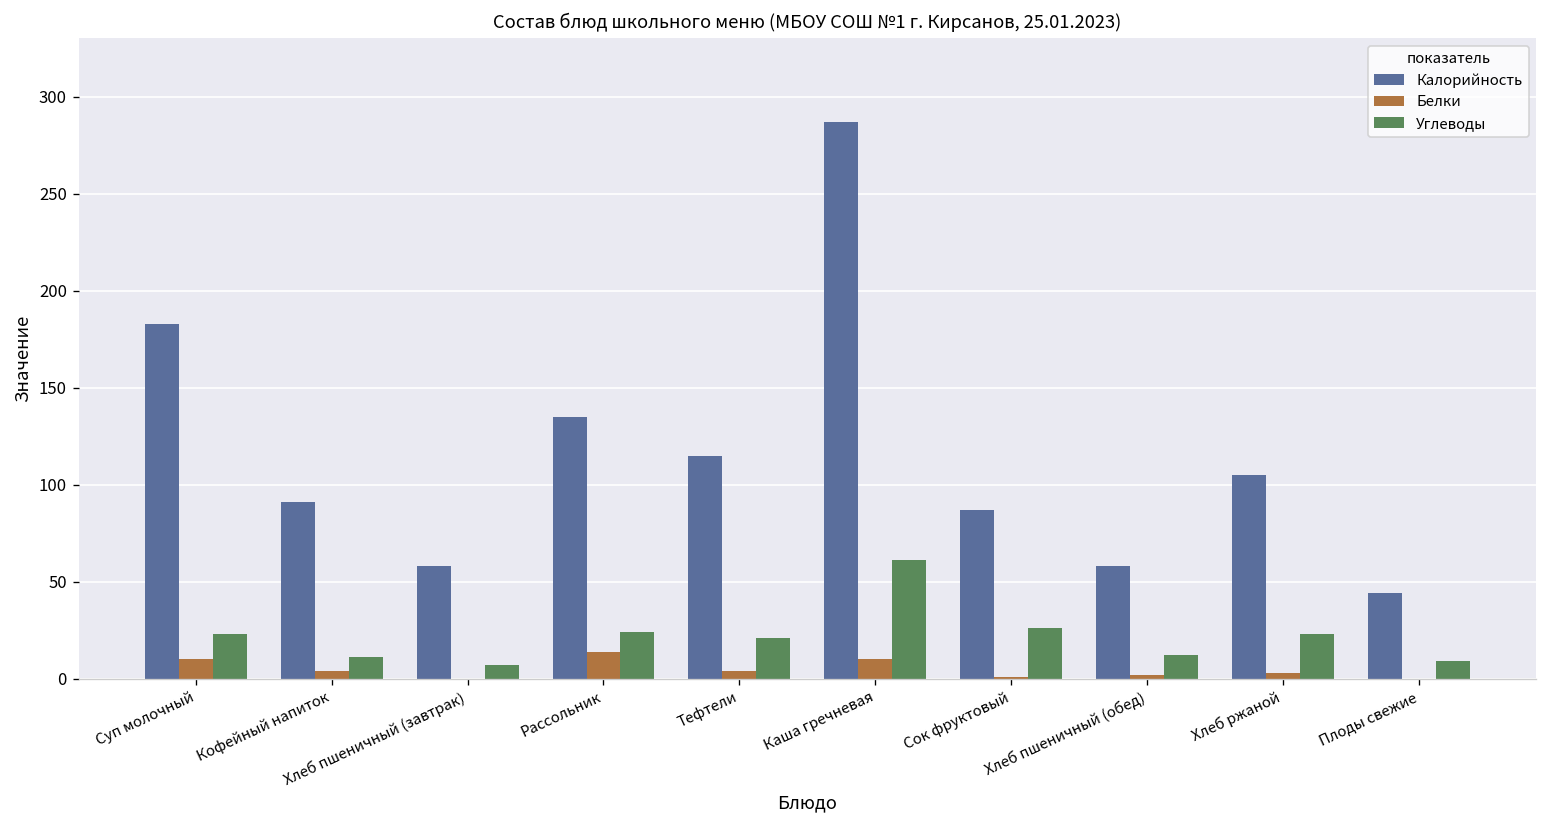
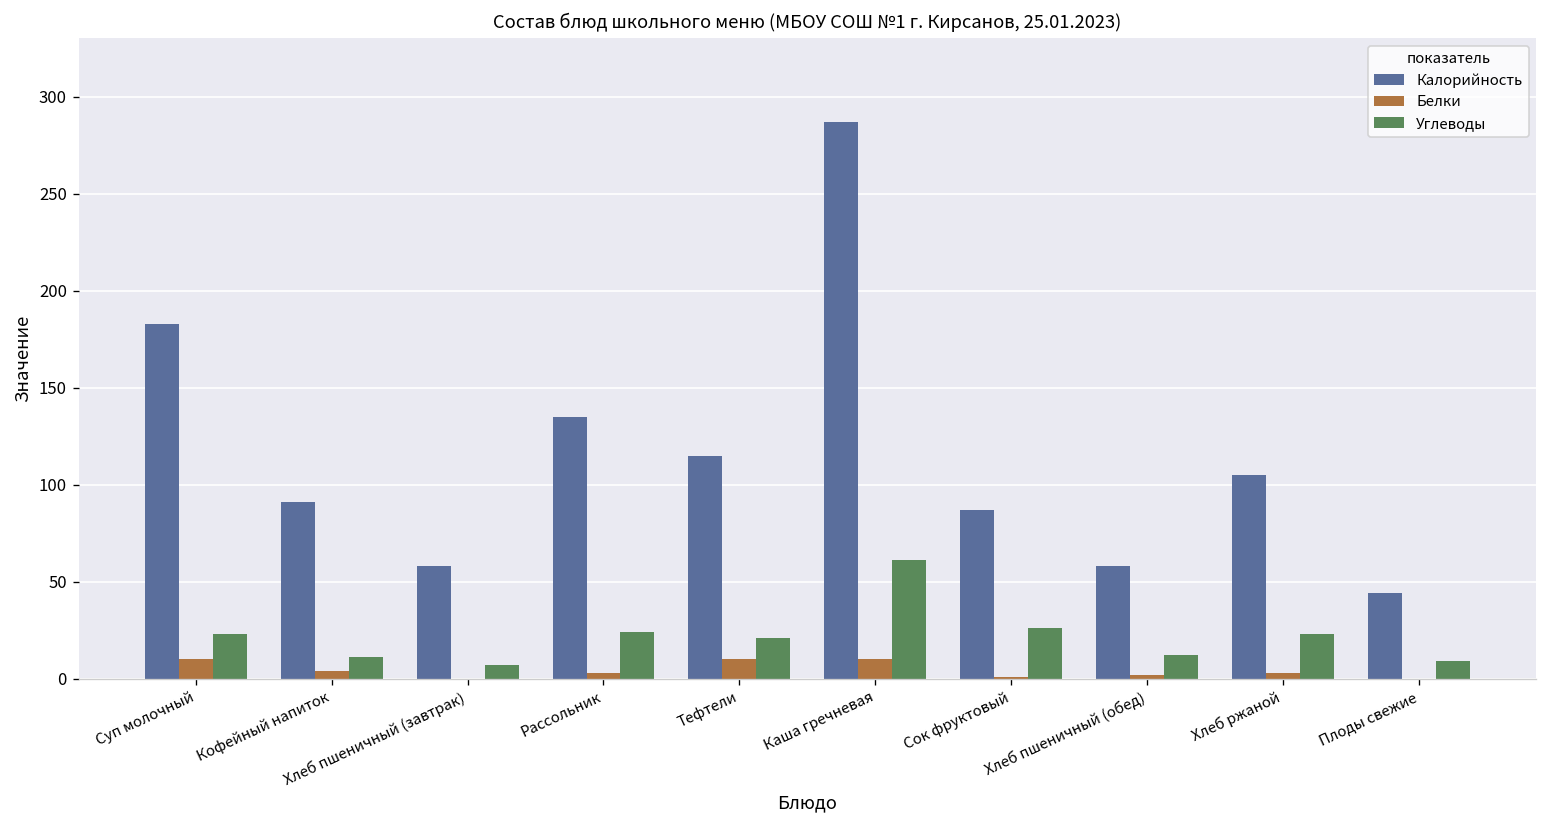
  {
    "Калорийность": {
      "Суп молочный": 183,
      "Кофейный напиток": 91,
      "Хлеб пшеничный (завтрак)": 58,
      "Рассольник": 135,
      "Тефтели": 115,
      "Каша гречневая": 287,
      "Сок фруктовый": 87,
      "Хлеб пшеничный (обед)": 58,
      "Хлеб ржаной": 105,
      "Плоды свежие": 44
    },
    "Белки": {
      "Суп молочный": 10,
      "Кофейный напиток": 4,
      "Хлеб пшеничный (завтрак)": 0,
-     "Рассольник": 14,
-     "Тефтели": 4,
+     "Рассольник": 3,
+     "Тефтели": 10,
      "Каша гречневая": 10,
      "Хлеб пшеничный (обед)": 2,
      "Хлеб ржаной": 3,
      "Плоды свежие": 0
    },
    "Углеводы": {
      "Суп молочный": 23,
      "Кофейный напиток": 11,
      "Хлеб пшеничный (завтрак)": 7,
      "Рассольник": 24,
      "Тефтели": 21,
      "Каша гречневая": 61,
      "Сок фруктовый": 26,
      "Хлеб пшеничный (обед)": 12,
      "Хлеб ржаной": 23,
      "Плоды свежие": 9
    }
  }
